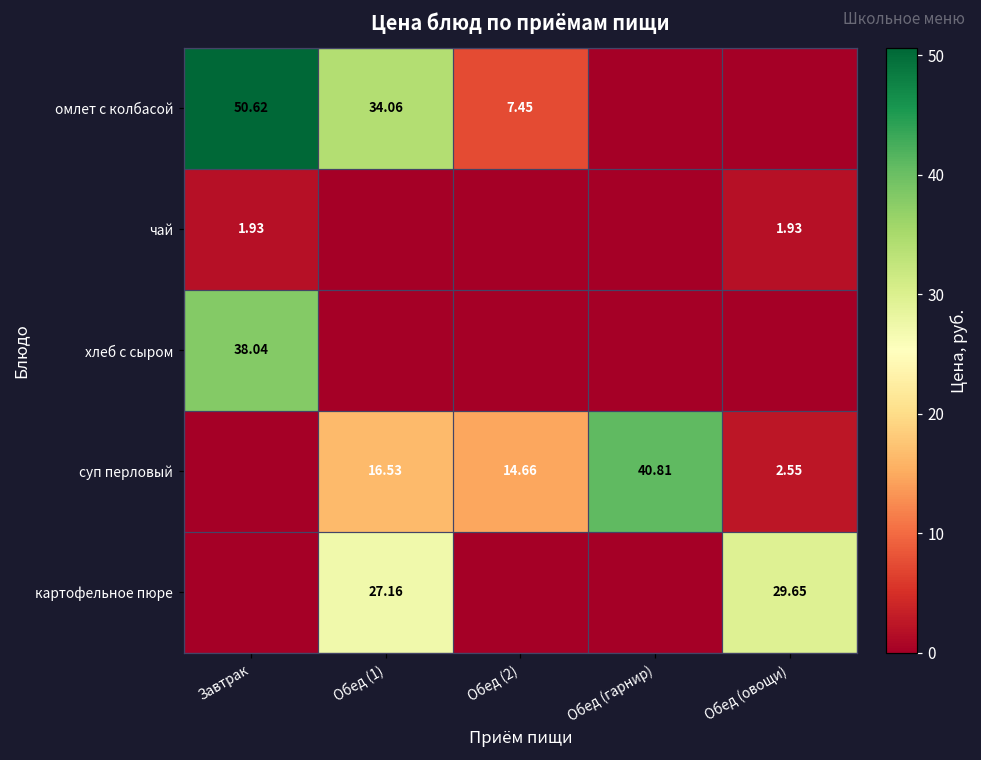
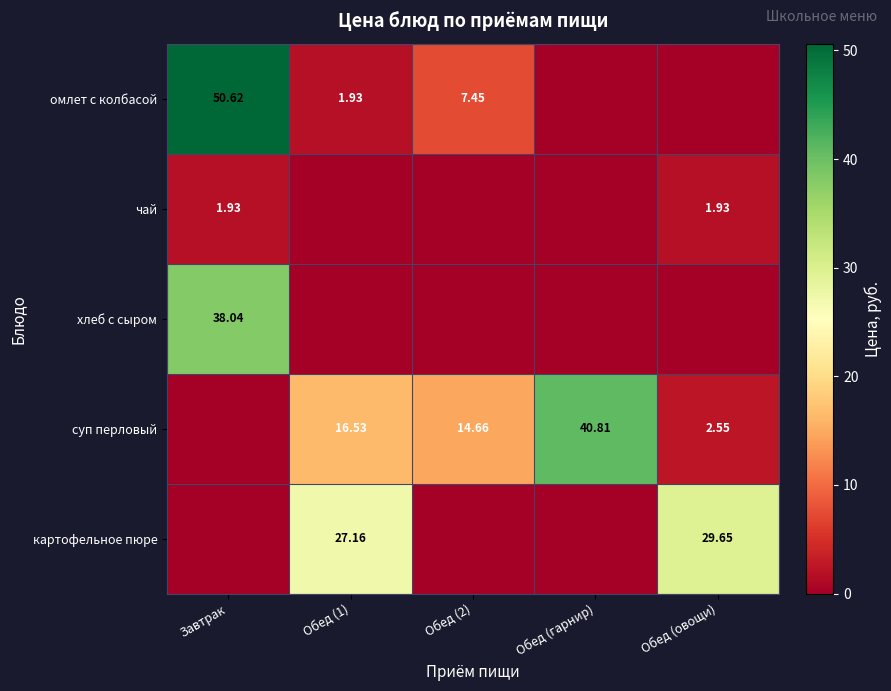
  {
    "омлет с колбасой": {
      "Завтрак": 50.62,
-     "Обед (1)": 34.06,
+     "Обед (1)": 1.93,
      "Обед (2)": 7.45
    },
    "чай": {
      "Завтрак": 1.93,
      "Обед (овощи)": 1.93
    },
    "хлеб с сыром": {
      "Завтрак": 38.04
    },
    "суп перловый": {
      "Обед (1)": 16.53,
      "Обед (2)": 14.66,
      "Обед (гарнир)": 40.81,
      "Обед (овощи)": 2.55
    },
    "картофельное пюре": {
      "Обед (1)": 27.16,
      "Обед (овощи)": 29.65
    }
  }
